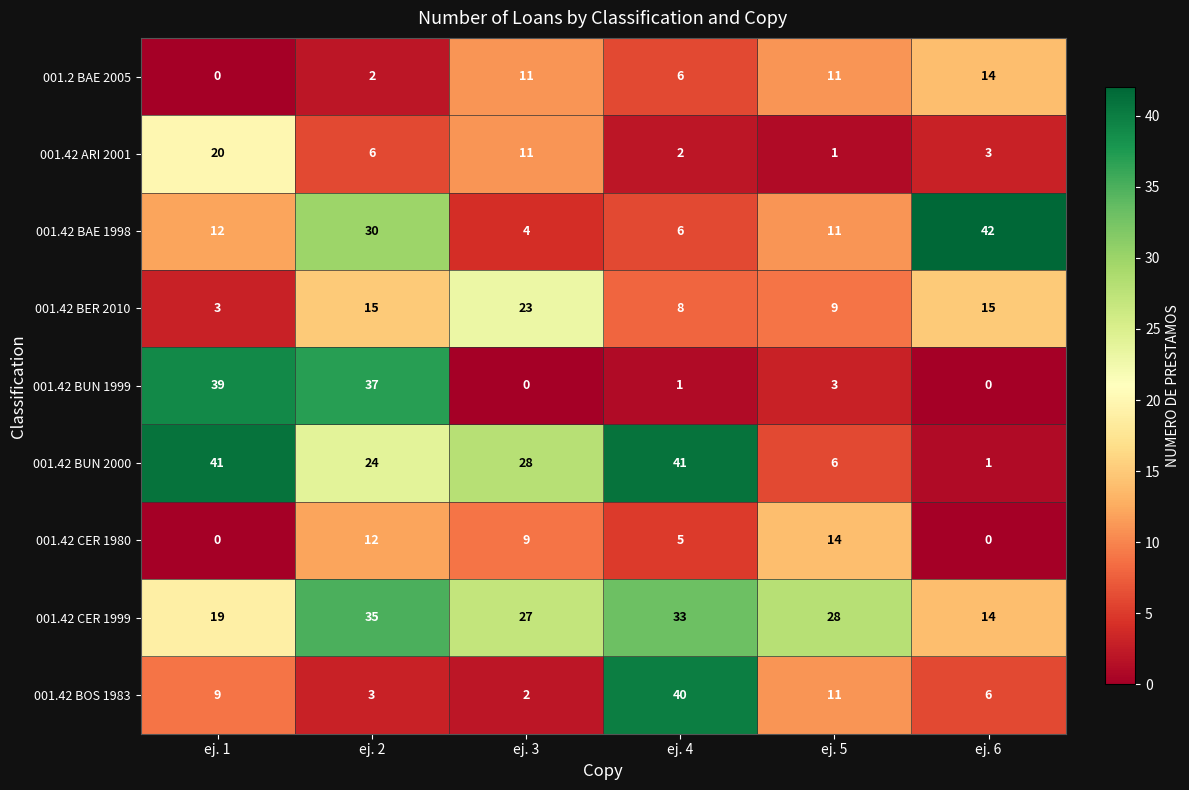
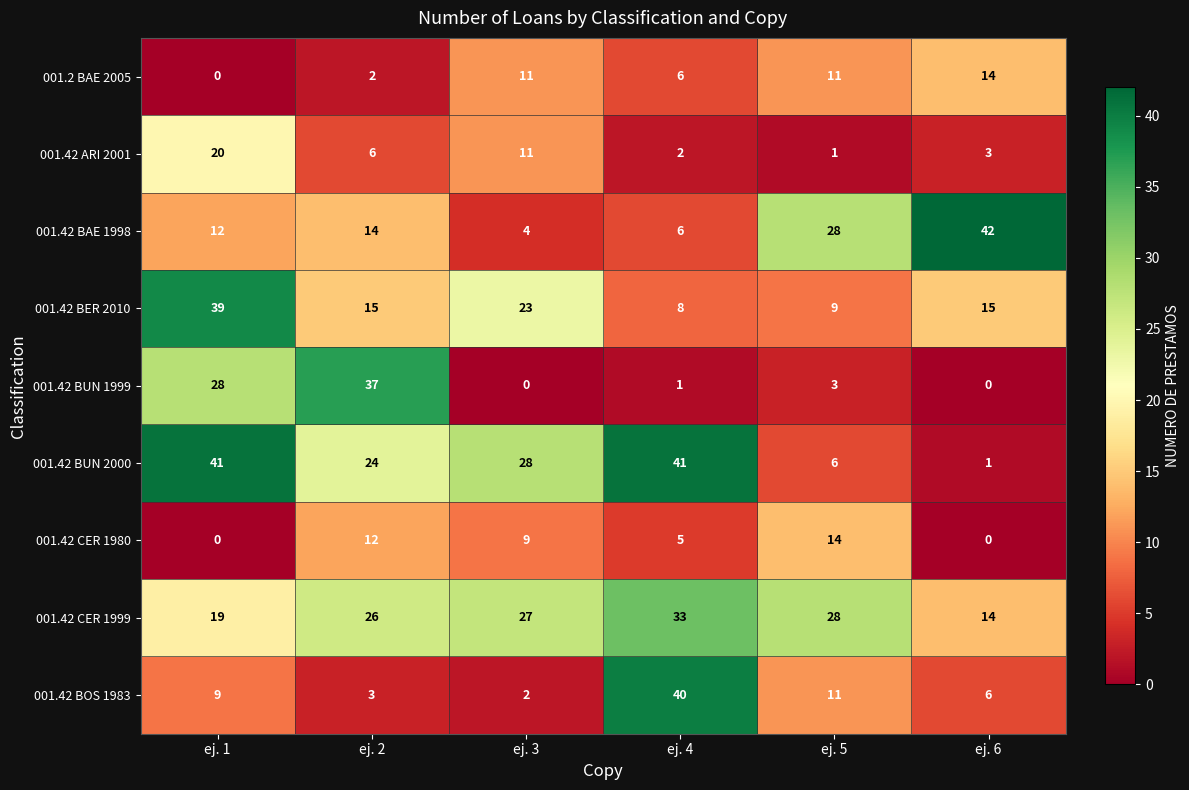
  {
    "001.2 BAE 2005": {
      "ej. 1": 0,
      "ej. 2": 2,
      "ej. 3": 11,
      "ej. 4": 6,
      "ej. 5": 11,
      "ej. 6": 14
    },
    "001.42 ARI 2001": {
      "ej. 1": 20,
      "ej. 2": 6,
      "ej. 3": 11,
      "ej. 4": 2,
      "ej. 5": 1,
      "ej. 6": 3
    },
    "001.42 BAE 1998": {
      "ej. 1": 12,
-     "ej. 2": 30,
+     "ej. 2": 14,
      "ej. 3": 4,
      "ej. 4": 6,
-     "ej. 5": 11,
+     "ej. 5": 28,
      "ej. 6": 42
    },
    "001.42 BER 2010": {
-     "ej. 1": 3,
+     "ej. 1": 39,
      "ej. 2": 15,
      "ej. 3": 23,
      "ej. 4": 8,
      "ej. 5": 9,
      "ej. 6": 15
    },
    "001.42 BUN 1999": {
-     "ej. 1": 39,
+     "ej. 1": 28,
      "ej. 2": 37,
      "ej. 3": 0,
      "ej. 4": 1,
      "ej. 5": 3,
      "ej. 6": 0
    },
    "001.42 BUN 2000": {
      "ej. 1": 41,
      "ej. 2": 24,
      "ej. 3": 28,
      "ej. 4": 41,
      "ej. 5": 6,
      "ej. 6": 1
    },
    "001.42 CER 1980": {
      "ej. 1": 0,
      "ej. 2": 12,
      "ej. 3": 9,
      "ej. 4": 5,
      "ej. 5": 14,
      "ej. 6": 0
    },
    "001.42 CER 1999": {
      "ej. 1": 19,
-     "ej. 2": 35,
+     "ej. 2": 26,
      "ej. 3": 27,
      "ej. 4": 33,
      "ej. 5": 28,
      "ej. 6": 14
    },
    "001.42 BOS 1983": {
      "ej. 1": 9,
      "ej. 2": 3,
      "ej. 3": 2,
      "ej. 4": 40,
      "ej. 5": 11,
      "ej. 6": 6
    }
  }
